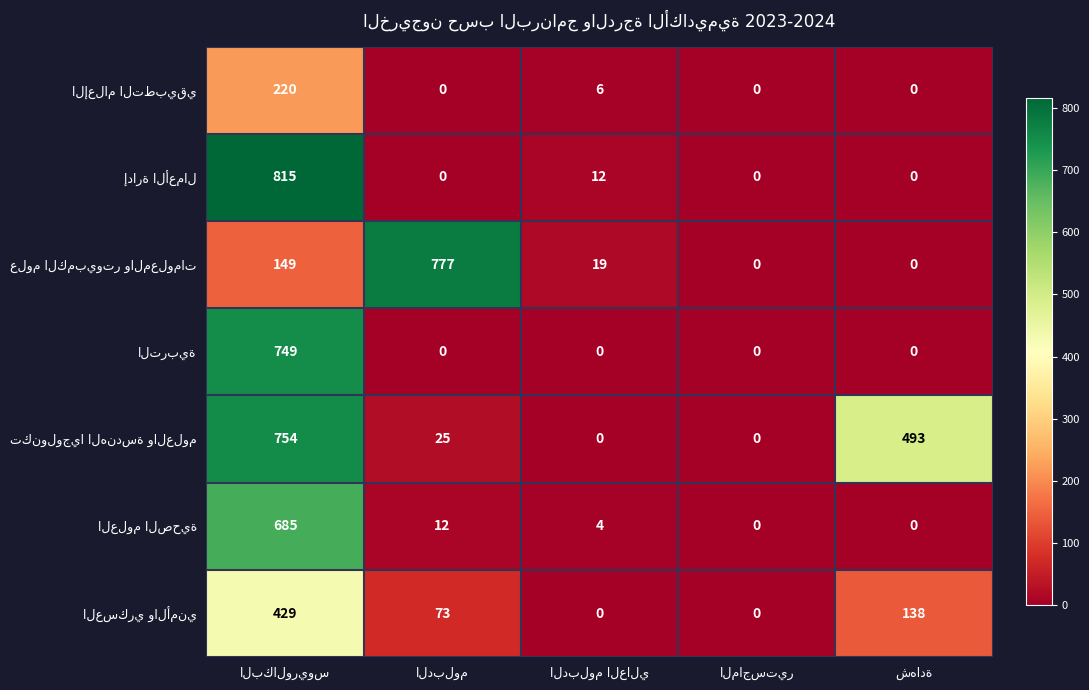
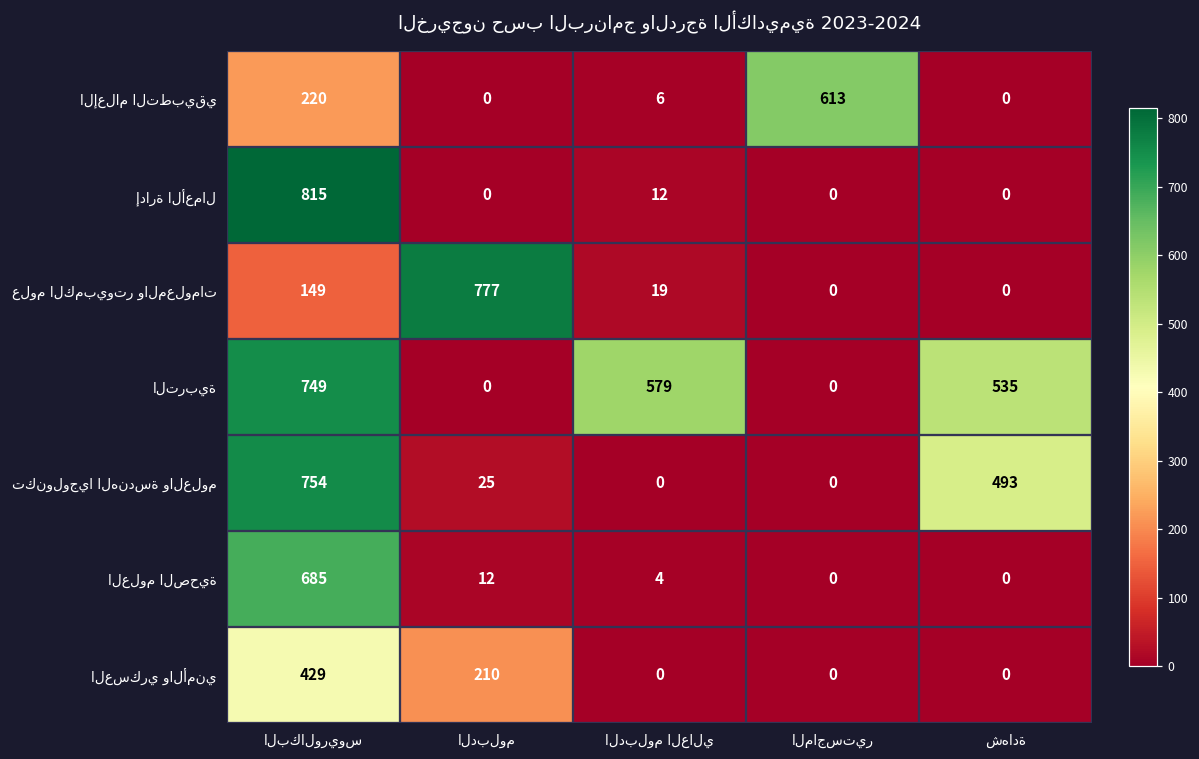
  {
    "الإعلام التطبيقي": {
      "البكالوريوس": 220,
      "الدبلوم": 0,
      "الدبلوم العالي": 6,
-     "الماجستير": 0,
+     "الماجستير": 613,
      "شهادة": 0
    },
    "إدارة الأعمال": {
      "البكالوريوس": 815,
      "الدبلوم": 0,
      "الدبلوم العالي": 12,
      "الماجستير": 0,
      "شهادة": 0
    },
    "علوم الكمبيوتر والمعلومات": {
      "البكالوريوس": 149,
      "الدبلوم": 777,
      "الدبلوم العالي": 19,
      "الماجستير": 0,
      "شهادة": 0
    },
    "التربية": {
      "البكالوريوس": 749,
      "الدبلوم": 0,
-     "الدبلوم العالي": 0,
+     "الدبلوم العالي": 579,
      "الماجستير": 0,
-     "شهادة": 0
+     "شهادة": 535
    },
    "تكنولوجيا الهندسة والعلوم": {
      "البكالوريوس": 754,
      "الدبلوم": 25,
      "الدبلوم العالي": 0,
      "الماجستير": 0,
      "شهادة": 493
    },
    "العلوم الصحية": {
      "البكالوريوس": 685,
      "الدبلوم": 12,
      "الدبلوم العالي": 4,
      "الماجستير": 0,
      "شهادة": 0
    },
    "العسكري والأمني": {
      "البكالوريوس": 429,
-     "الدبلوم": 73,
+     "الدبلوم": 210,
      "الدبلوم العالي": 0,
      "الماجستير": 0,
-     "شهادة": 138
+     "شهادة": 0
    }
  }
